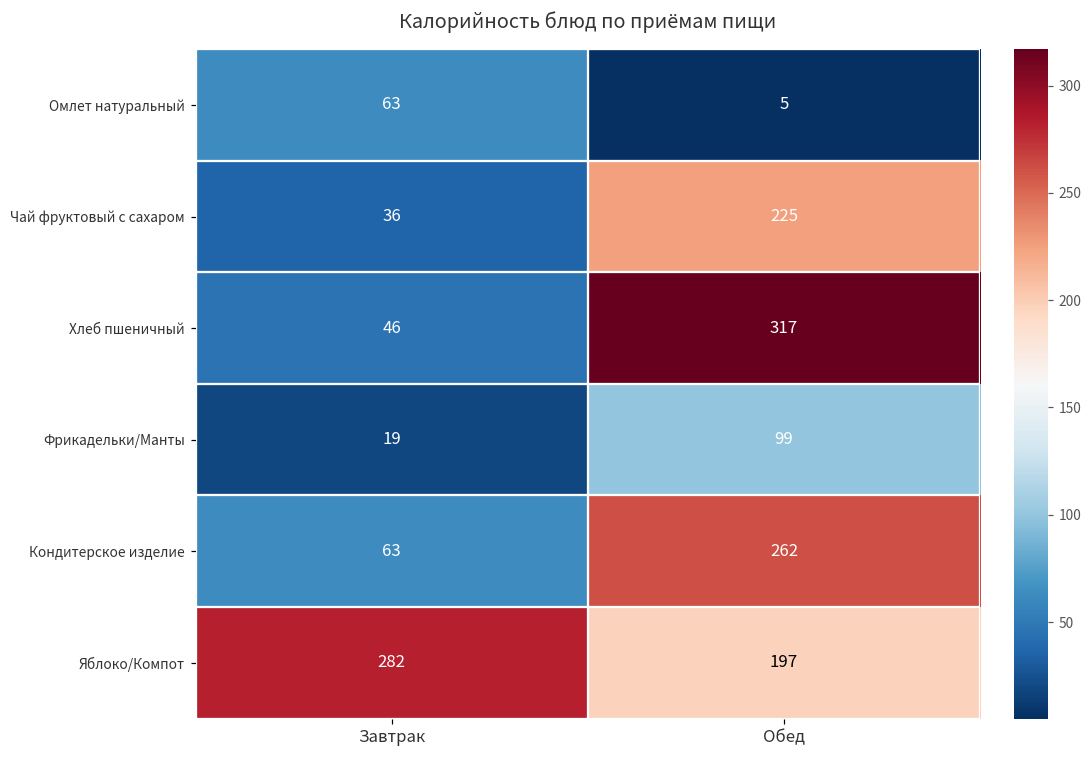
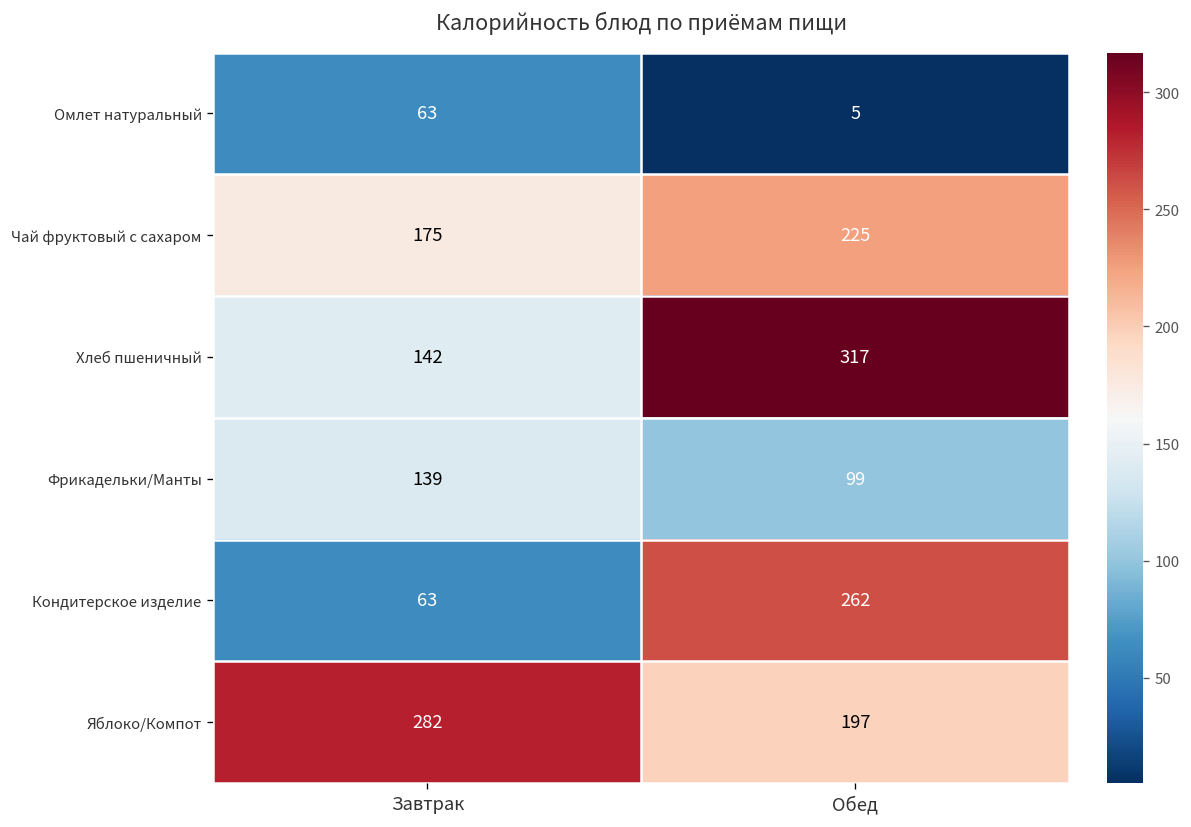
  {
    "Омлет натуральный": {
      "Завтрак": 63,
      "Обед": 5
    },
    "Чай фруктовый с сахаром": {
-     "Завтрак": 36,
+     "Завтрак": 175,
      "Обед": 225
    },
    "Хлеб пшеничный": {
-     "Завтрак": 46,
+     "Завтрак": 142,
      "Обед": 317
    },
    "Фрикадельки/Манты": {
-     "Завтрак": 19,
+     "Завтрак": 139,
      "Обед": 99
    },
    "Кондитерское изделие": {
      "Завтрак": 63,
      "Обед": 262
    },
    "Яблоко/Компот": {
      "Завтрак": 282,
      "Обед": 197
    }
  }
